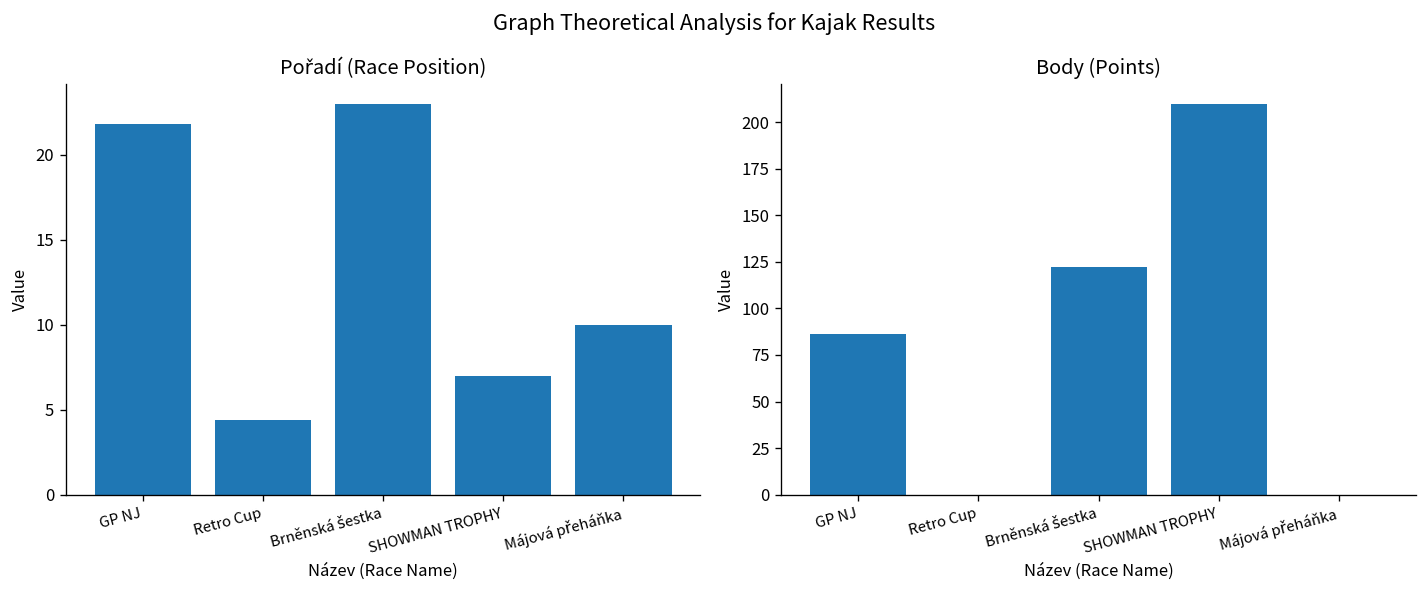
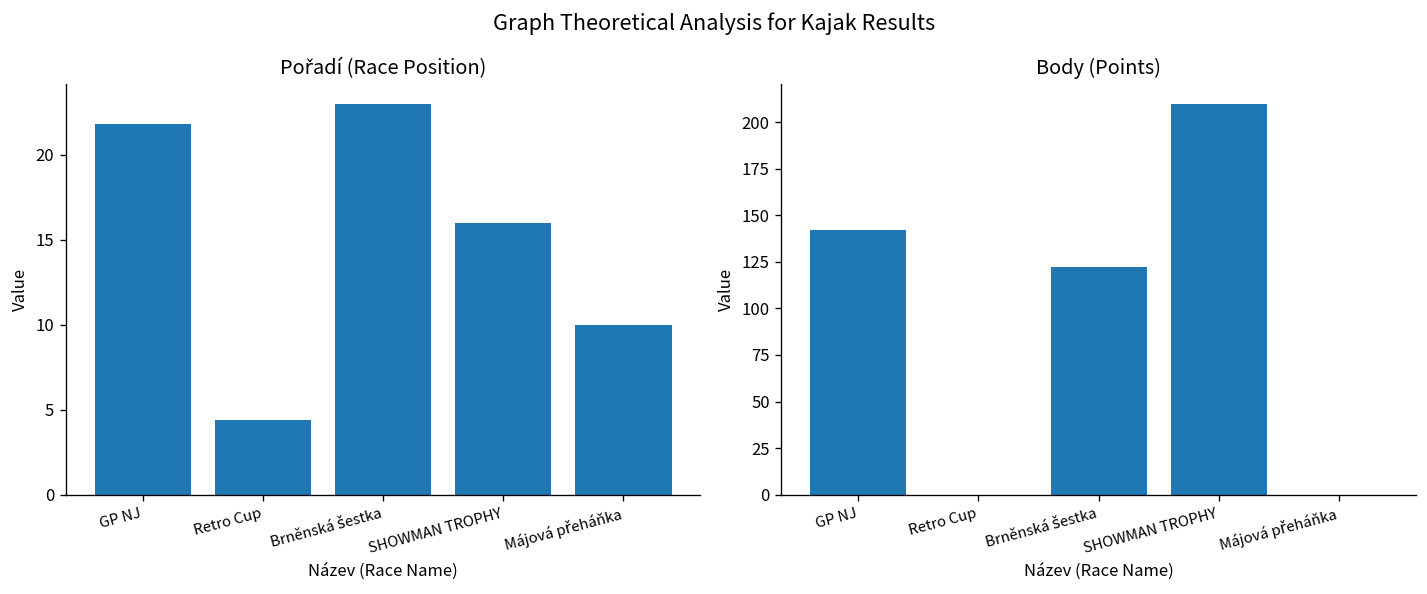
  {
    "Pořadí (Race Position)": {
      "GP NJ": 21.8,
      "Retro Cup": 4.4,
      "Brněnská šestka": 23,
-     "SHOWMAN TROPHY": 7,
+     "SHOWMAN TROPHY": 16,
      "Májová přeháňka": 10
    },
    "Body (Points)": {
-     "GP NJ": 86,
+     "GP NJ": 142,
      "Retro Cup": 0,
      "Brněnská šestka": 122,
      "SHOWMAN TROPHY": 210,
      "Májová přeháňka": 0
    }
  }
